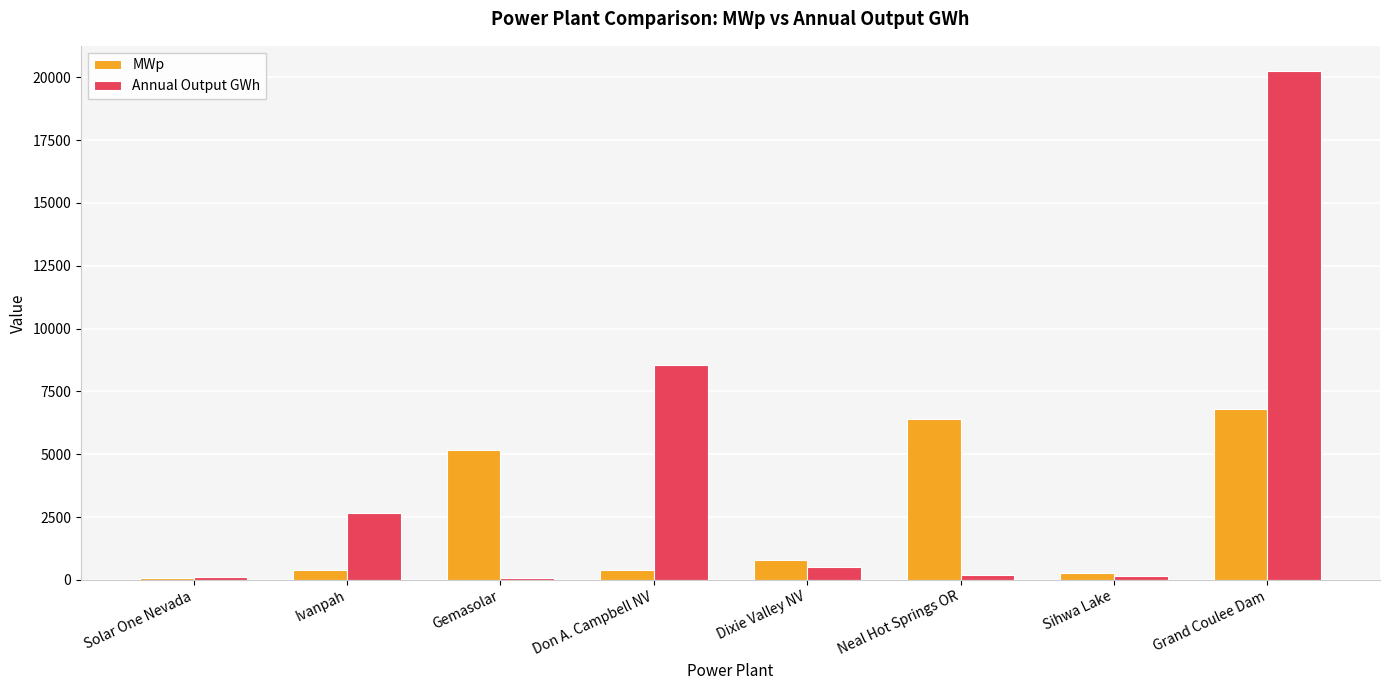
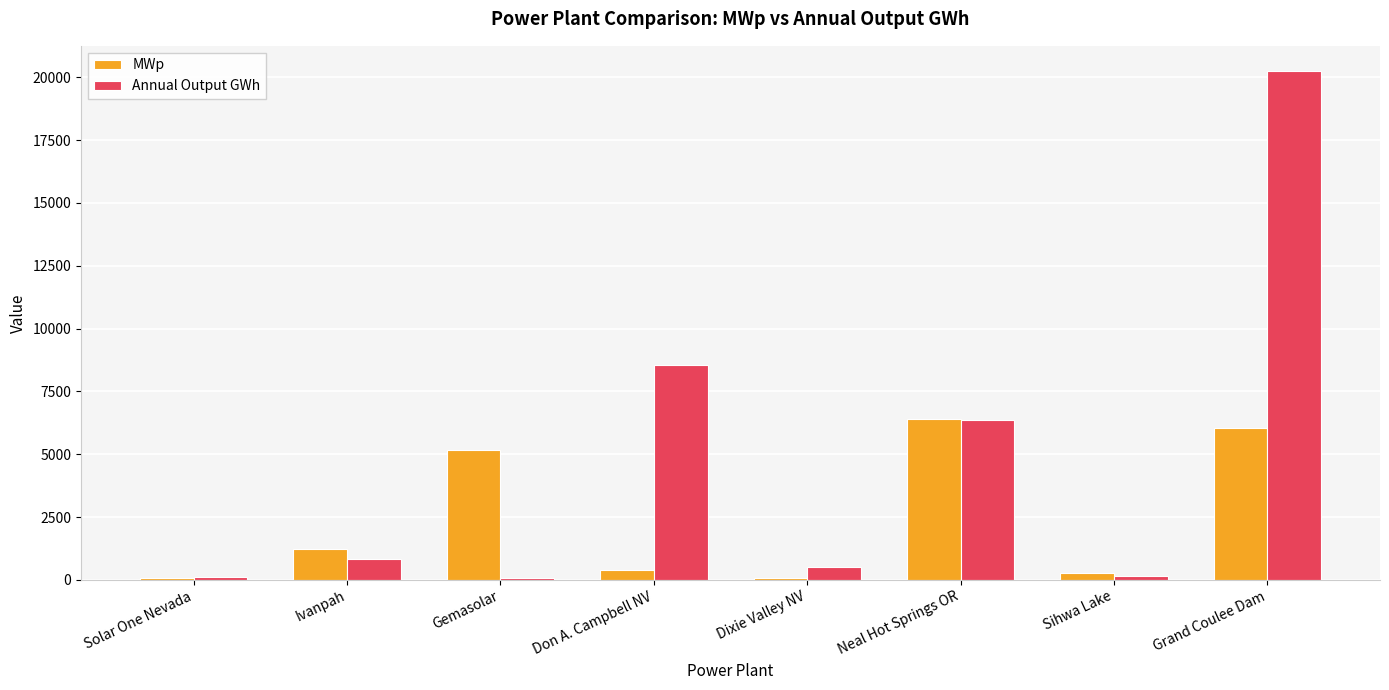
  {
    "MWp": {
-     "Ivanpah": 400,
+     "Ivanpah": 1200,
      "Gemasolar": 5200,
      "Don A. Campbell NV": 400,
-     "Dixie Valley NV": 800,
+     "Dixie Valley NV": 100,
      "Neal Hot Springs OR": 6400,
      "Sihwa Lake": 300,
-     "Grand Coulee Dam": 6800
+     "Grand Coulee Dam": 6100
    },
    "Annual Output GWh": {
      "Solar One Nevada": 100,
-     "Ivanpah": 2700,
+     "Ivanpah": 800,
      "Don A. Campbell NV": 8600,
      "Dixie Valley NV": 500,
-     "Neal Hot Springs OR": 200,
+     "Neal Hot Springs OR": 6400,
      "Sihwa Lake": 200,
      "Grand Coulee Dam": 20200
    }
  }
